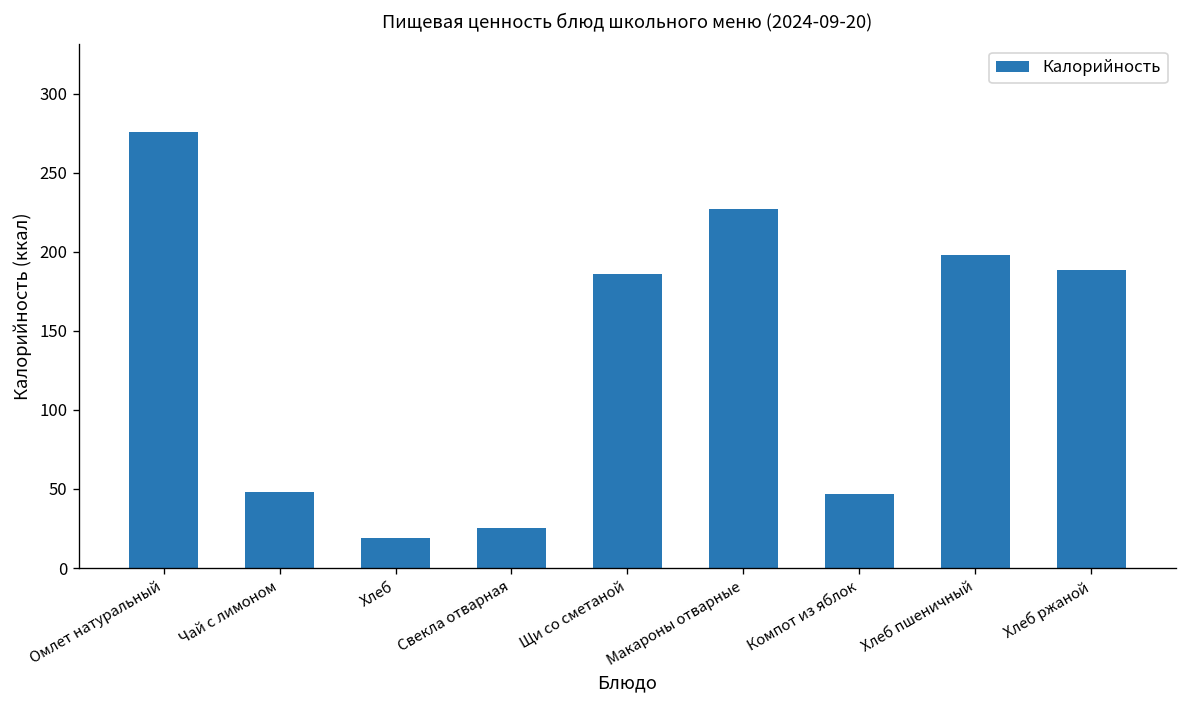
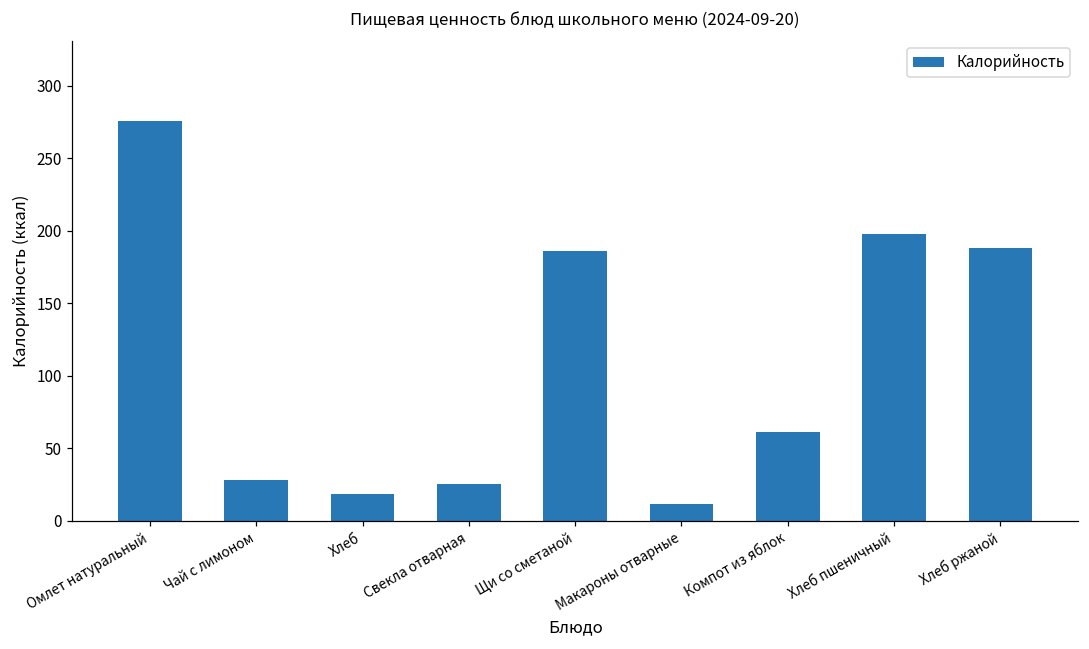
  {
    "Омлет натуральный": 276,
-   "Чай с лимоном": 48,
+   "Чай с лимоном": 28,
    "Хлеб": 19,
    "Свекла отварная": 25,
    "Щи со сметаной": 186,
-   "Макароны отварные": 227,
-   "Компот из яблок": 47,
+   "Макароны отварные": 12,
+   "Компот из яблок": 61,
    "Хлеб пшеничный": 198,
    "Хлеб ржаной": 188
  }
